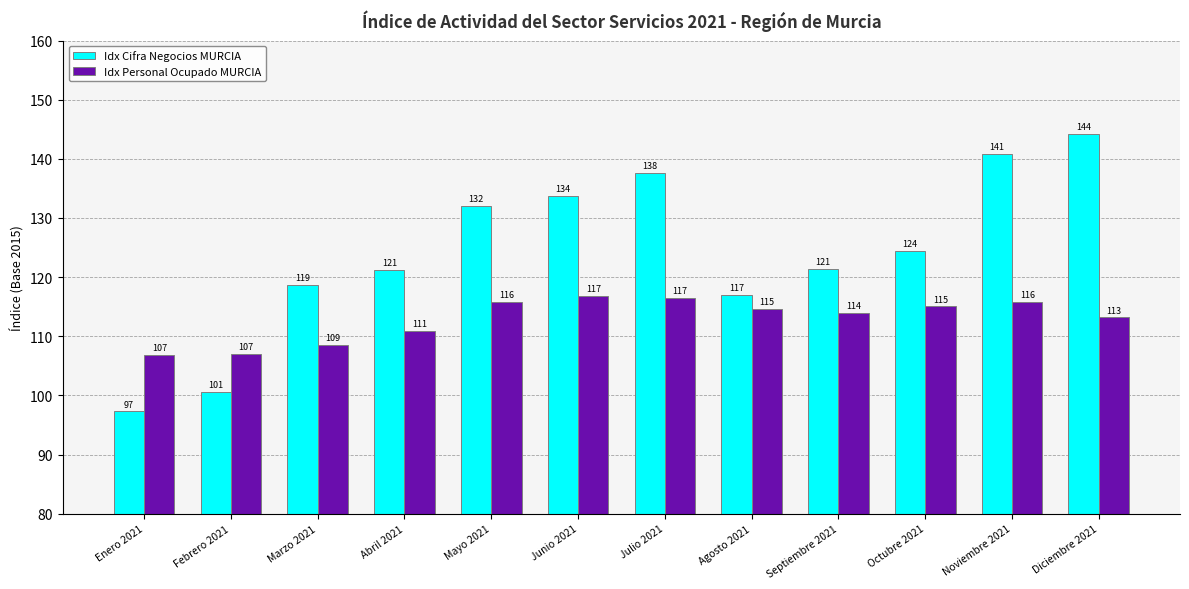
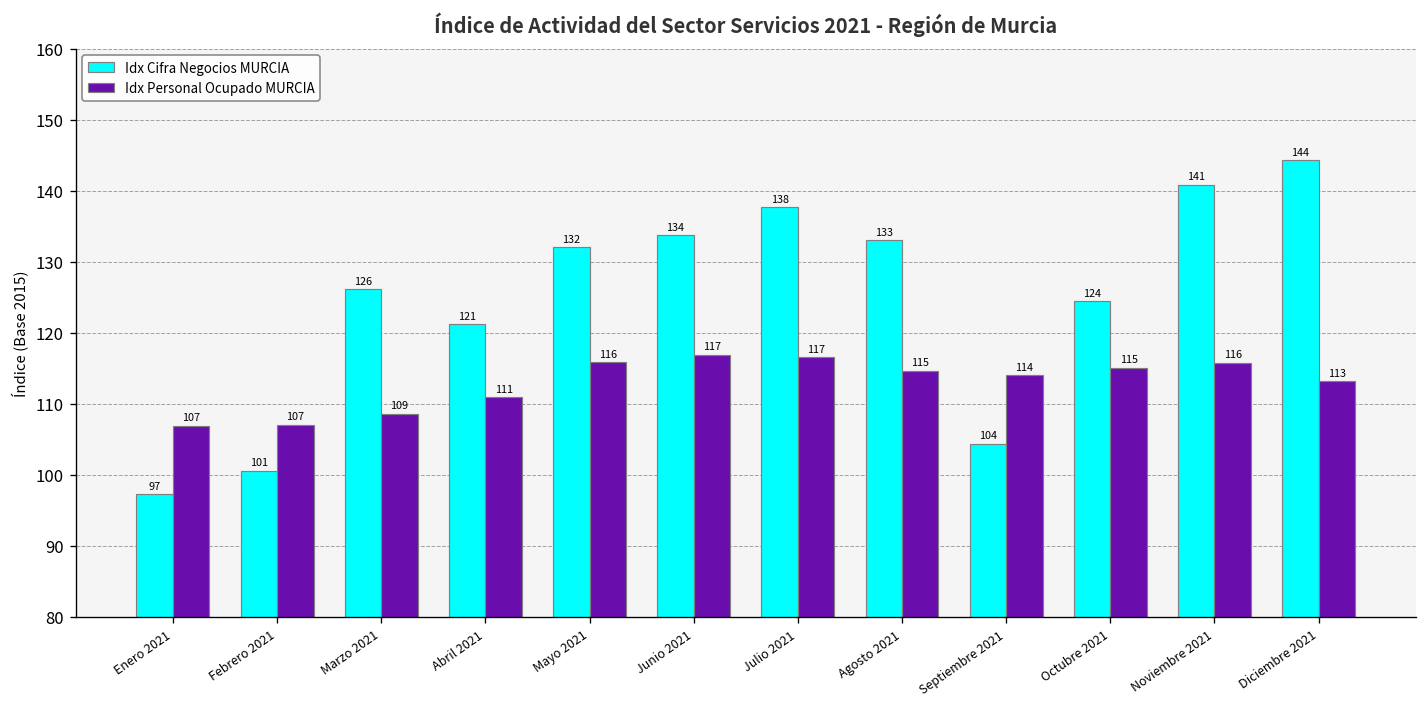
  {
    "Idx Cifra Negocios MURCIA": {
      "Enero 2021": 97,
      "Febrero 2021": 101,
-     "Marzo 2021": 119,
+     "Marzo 2021": 126,
      "Abril 2021": 121,
      "Mayo 2021": 132,
      "Junio 2021": 134,
      "Julio 2021": 138,
-     "Agosto 2021": 117,
-     "Septiembre 2021": 121,
+     "Agosto 2021": 133,
+     "Septiembre 2021": 104,
      "Octubre 2021": 124,
      "Noviembre 2021": 141,
      "Diciembre 2021": 144
    },
    "Idx Personal Ocupado MURCIA": {
      "Enero 2021": 107,
      "Febrero 2021": 107,
      "Marzo 2021": 109,
      "Abril 2021": 111,
      "Mayo 2021": 116,
      "Junio 2021": 117,
      "Julio 2021": 117,
      "Agosto 2021": 115,
      "Septiembre 2021": 114,
      "Octubre 2021": 115,
      "Noviembre 2021": 116,
      "Diciembre 2021": 113
    }
  }
